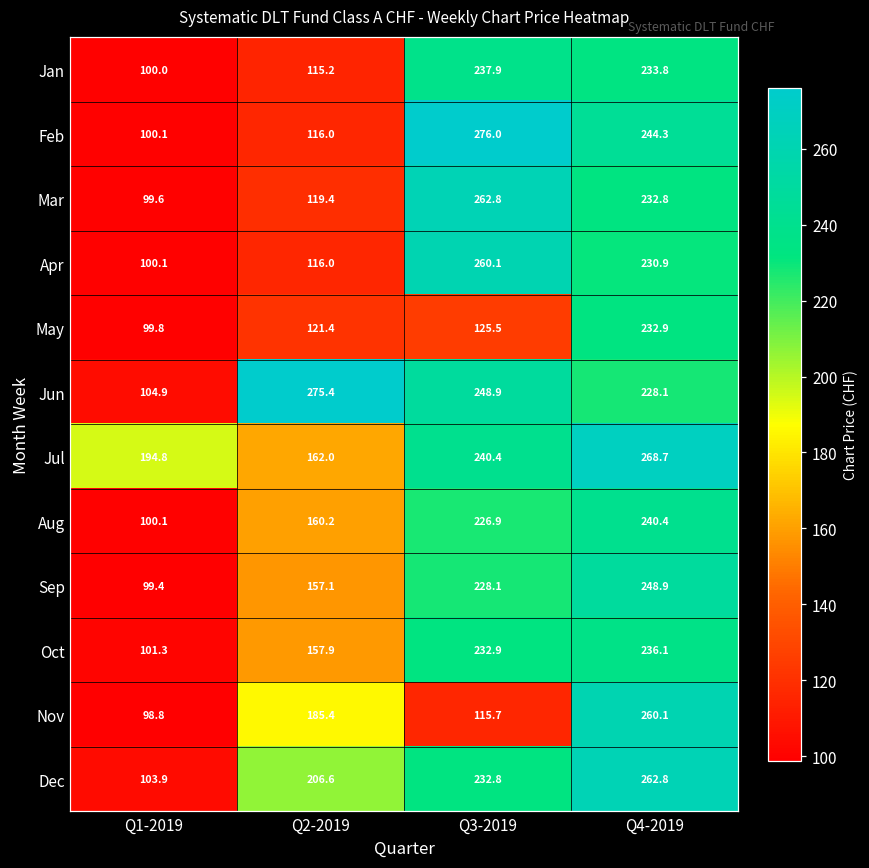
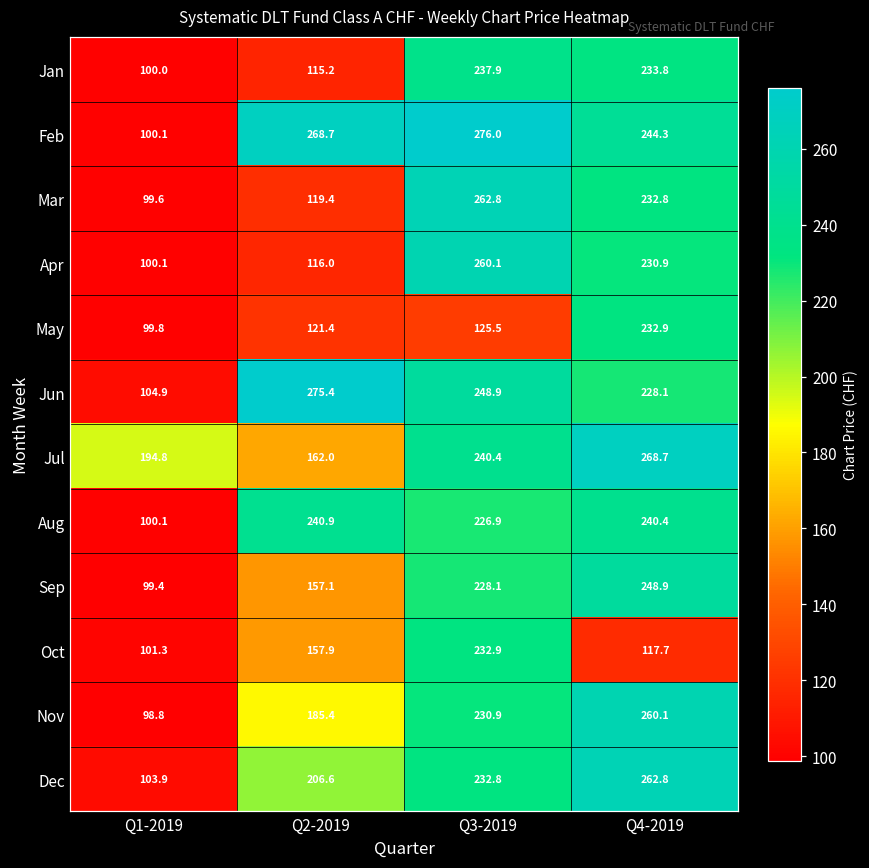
  {
    "Jan": {
      "Q1-2019": 100.0,
      "Q2-2019": 115.2,
      "Q3-2019": 237.9,
      "Q4-2019": 233.8
    },
    "Feb": {
      "Q1-2019": 100.1,
-     "Q2-2019": 116.0,
+     "Q2-2019": 268.7,
      "Q3-2019": 276.0,
      "Q4-2019": 244.3
    },
    "Mar": {
      "Q1-2019": 99.6,
      "Q2-2019": 119.4,
      "Q3-2019": 262.8,
      "Q4-2019": 232.8
    },
    "Apr": {
      "Q1-2019": 100.1,
      "Q2-2019": 116.0,
      "Q3-2019": 260.1,
      "Q4-2019": 230.9
    },
    "May": {
      "Q1-2019": 99.8,
      "Q2-2019": 121.4,
      "Q3-2019": 125.5,
      "Q4-2019": 232.9
    },
    "Jun": {
      "Q1-2019": 104.9,
      "Q2-2019": 275.4,
      "Q3-2019": 248.9,
      "Q4-2019": 228.1
    },
    "Jul": {
      "Q1-2019": 194.8,
      "Q2-2019": 162.0,
      "Q3-2019": 240.4,
      "Q4-2019": 268.7
    },
    "Aug": {
      "Q1-2019": 100.1,
-     "Q2-2019": 160.2,
+     "Q2-2019": 240.9,
      "Q3-2019": 226.9,
      "Q4-2019": 240.4
    },
    "Sep": {
      "Q1-2019": 99.4,
      "Q2-2019": 157.1,
      "Q3-2019": 228.1,
      "Q4-2019": 248.9
    },
    "Oct": {
      "Q1-2019": 101.3,
      "Q2-2019": 157.9,
      "Q3-2019": 232.9,
-     "Q4-2019": 236.1
+     "Q4-2019": 117.7
    },
    "Nov": {
      "Q1-2019": 98.8,
      "Q2-2019": 185.4,
-     "Q3-2019": 115.7,
+     "Q3-2019": 230.9,
      "Q4-2019": 260.1
    },
    "Dec": {
      "Q1-2019": 103.9,
      "Q2-2019": 206.6,
      "Q3-2019": 232.8,
      "Q4-2019": 262.8
    }
  }
